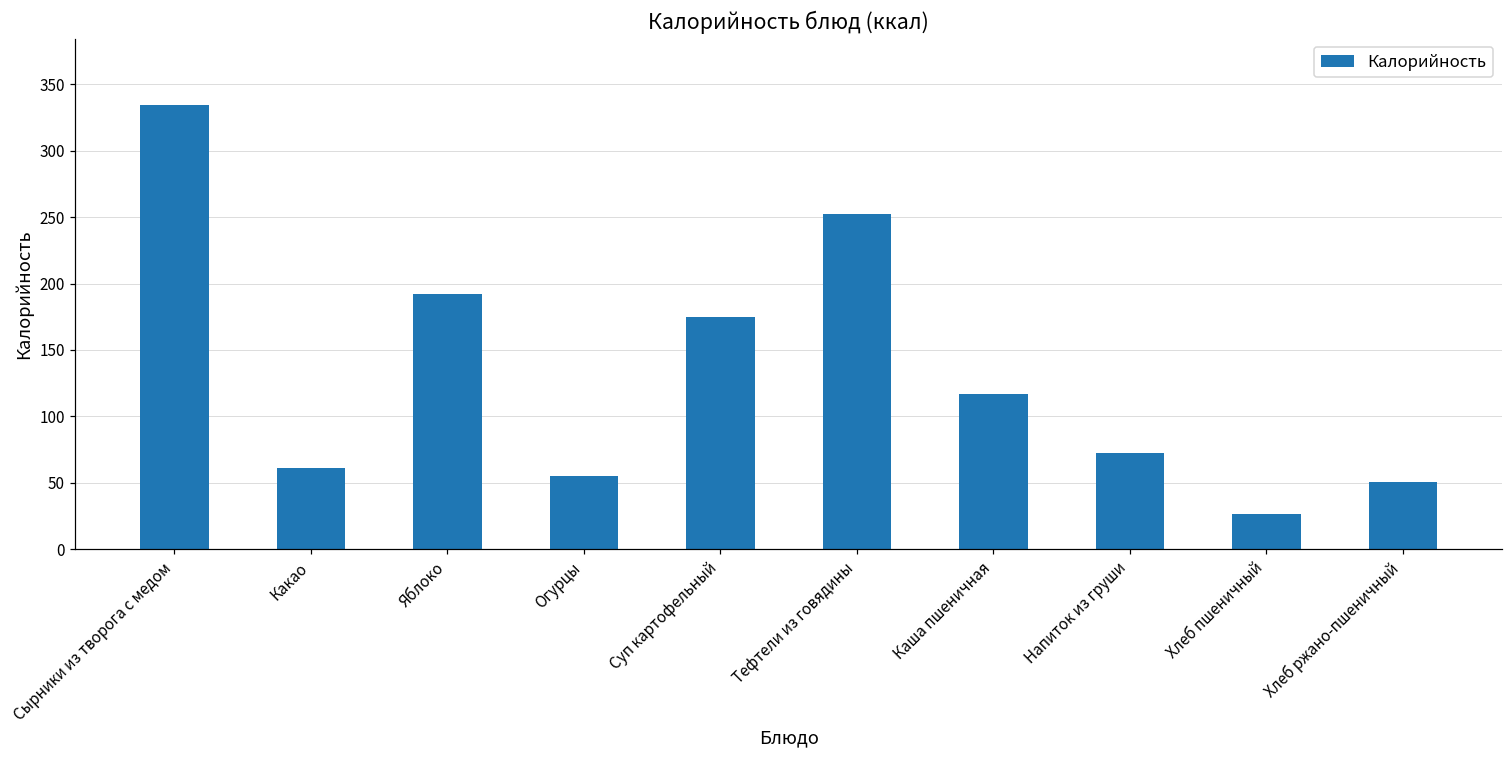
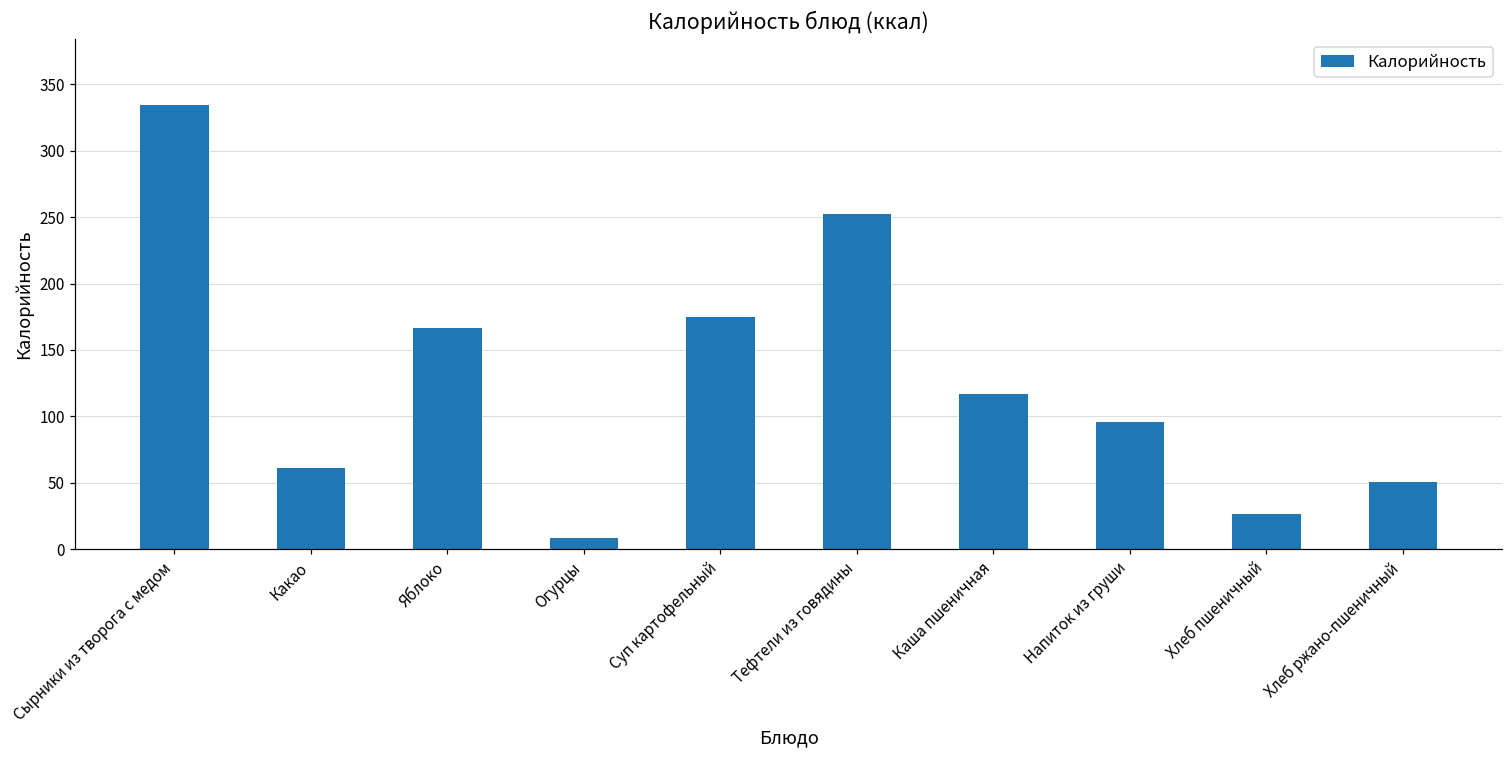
  {
    "Сырники из творога с медом": 334,
    "Какао": 61,
-   "Яблоко": 192,
-   "Огурцы": 55,
+   "Яблоко": 167,
+   "Огурцы": 8,
    "Суп картофельный": 175,
    "Тефтели из говядины": 252,
    "Каша пшеничная": 117,
-   "Напиток из груши": 72,
+   "Напиток из груши": 96,
    "Хлеб пшеничный": 26,
    "Хлеб ржано-пшеничный": 50
  }
